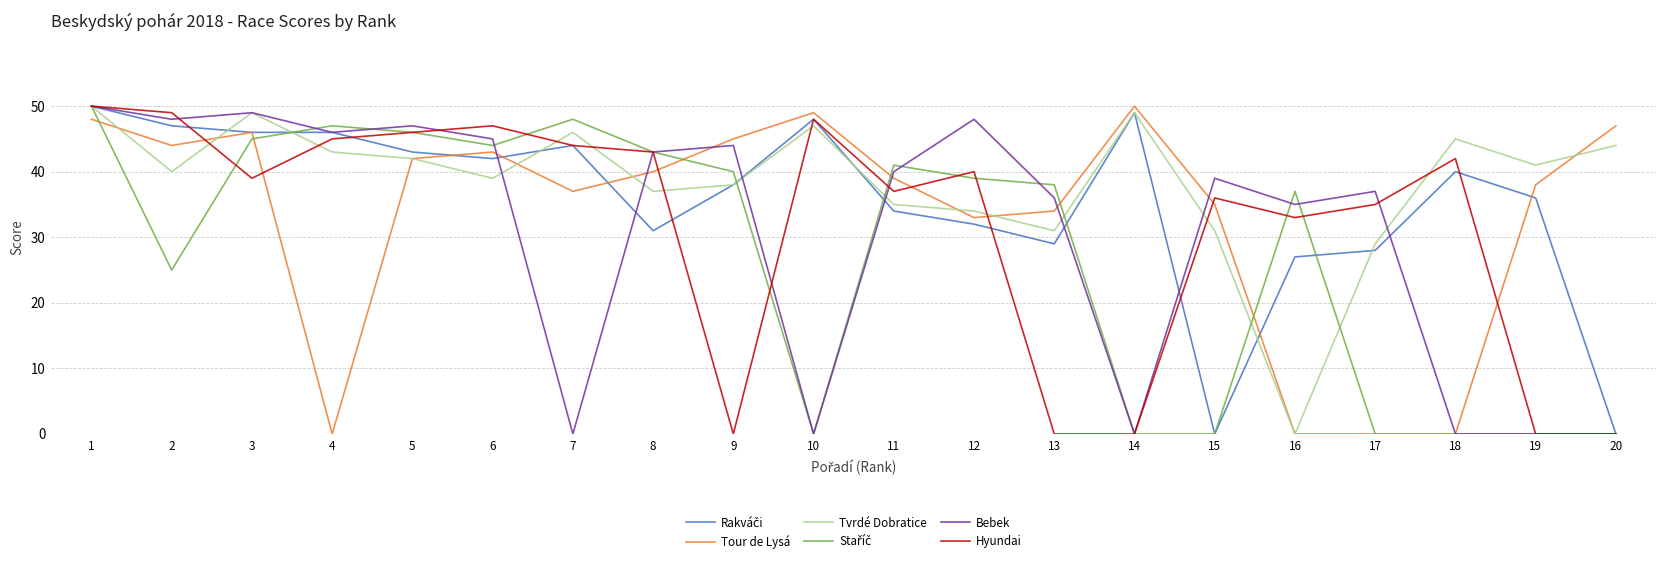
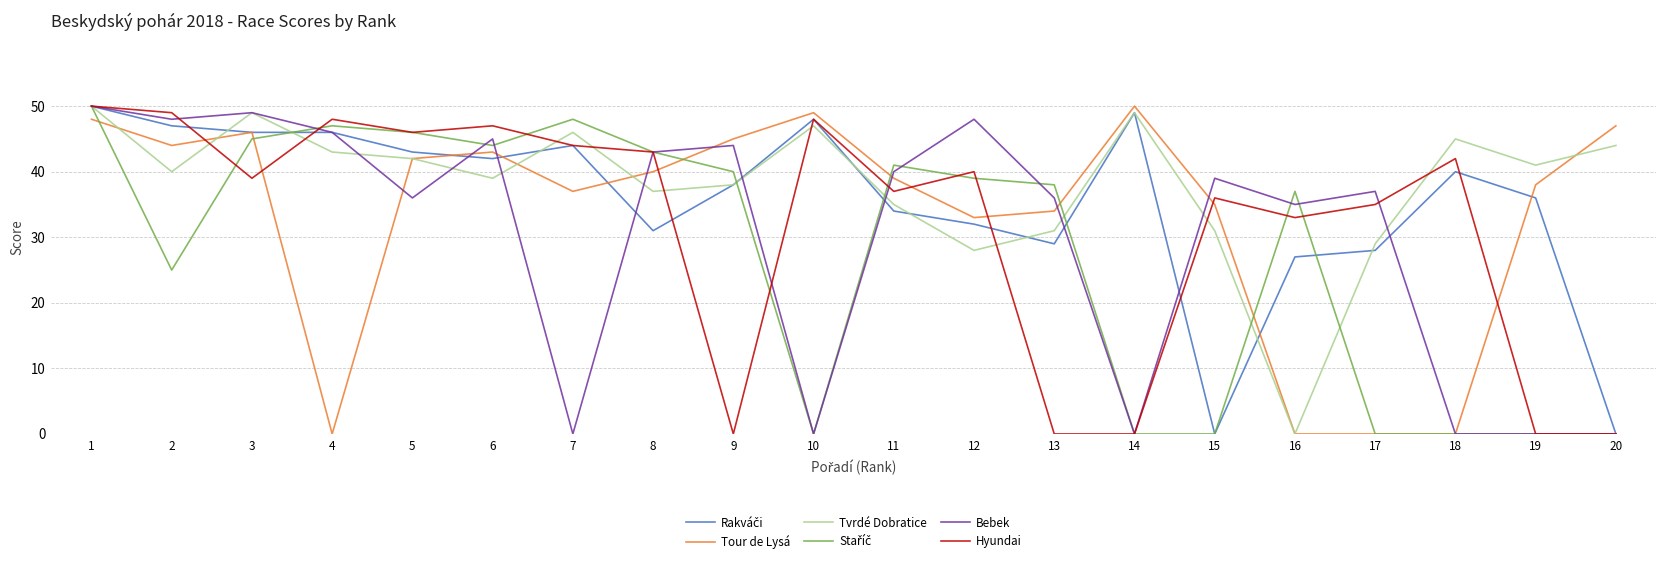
  {
    "Rakváči": {
      "2": 47,
      "5": 43,
      "6": 42,
      "8": 31,
      "11": 34,
      "12": 32,
      "13": 29,
      "16": 27,
      "17": 28,
      "18": 40,
      "19": 36
    },
    "Tour de Lysá": {
      "1": 48,
      "2": 44,
      "4": 0,
      "6": 43,
      "7": 37,
      "8": 40,
      "9": 45,
      "10": 49,
      "11": 39,
      "12": 33,
      "13": 34,
      "14": 50,
      "15": 35,
      "19": 38,
      "20": 47
    },
    "Tvrdé Dobratice": {
      "2": 40,
      "4": 43,
      "6": 39,
      "7": 46,
      "8": 37,
      "10": 47,
      "11": 35,
-     "12": 34,
+     "12": 28,
      "13": 31,
      "15": 31,
      "17": 29,
      "18": 45,
      "19": 41,
      "20": 44
    },
    "Staříč": {
      "2": 25,
      "3": 45,
      "4": 47,
      "6": 44,
      "7": 48,
      "9": 40,
      "11": 41,
      "12": 39,
      "13": 38,
      "16": 37
    },
    "Bebek": {
      "2": 48,
-     "5": 47,
+     "5": 36,
      "6": 45,
      "7": 0,
      "9": 44,
      "11": 40,
      "12": 48,
      "13": 36,
      "15": 39,
      "16": 35,
      "17": 37
    },
    "Hyundai": {
      "2": 49,
      "3": 39,
-     "4": 45,
+     "4": 48,
      "6": 47,
      "9": 0,
      "11": 37,
      "12": 40,
      "13": 0,
      "15": 36,
      "16": 33,
      "17": 35,
      "18": 42
    }
  }
